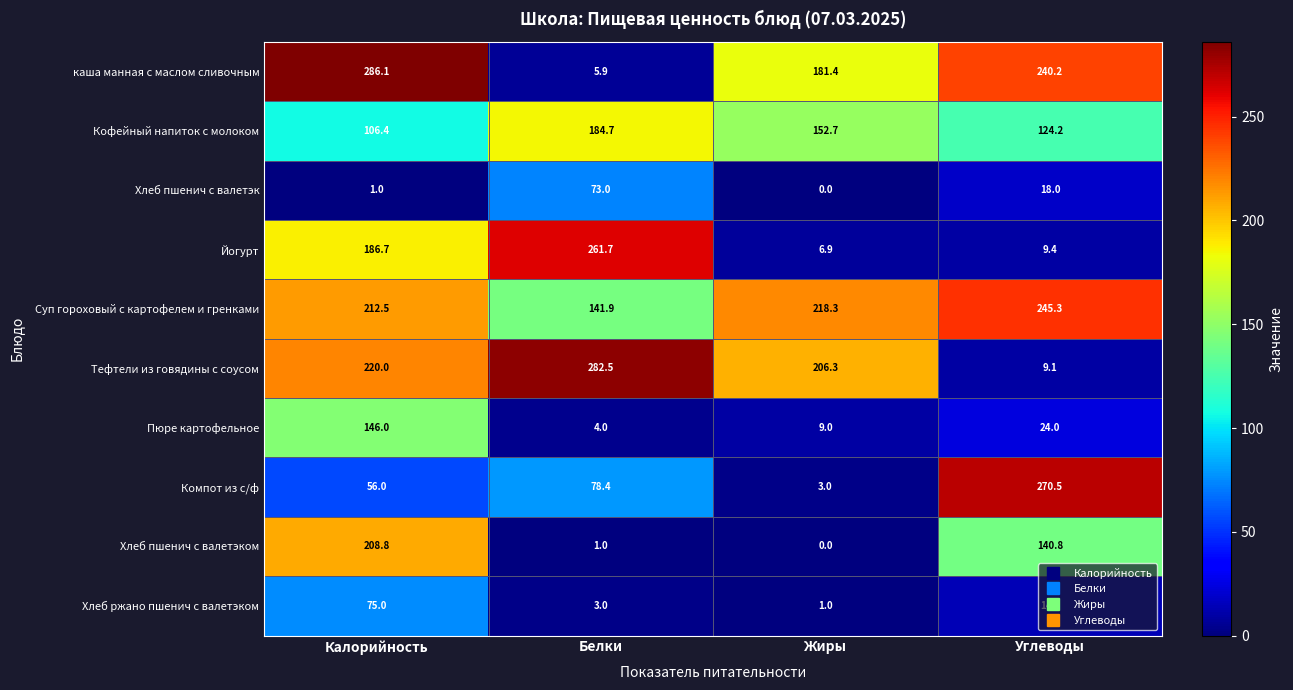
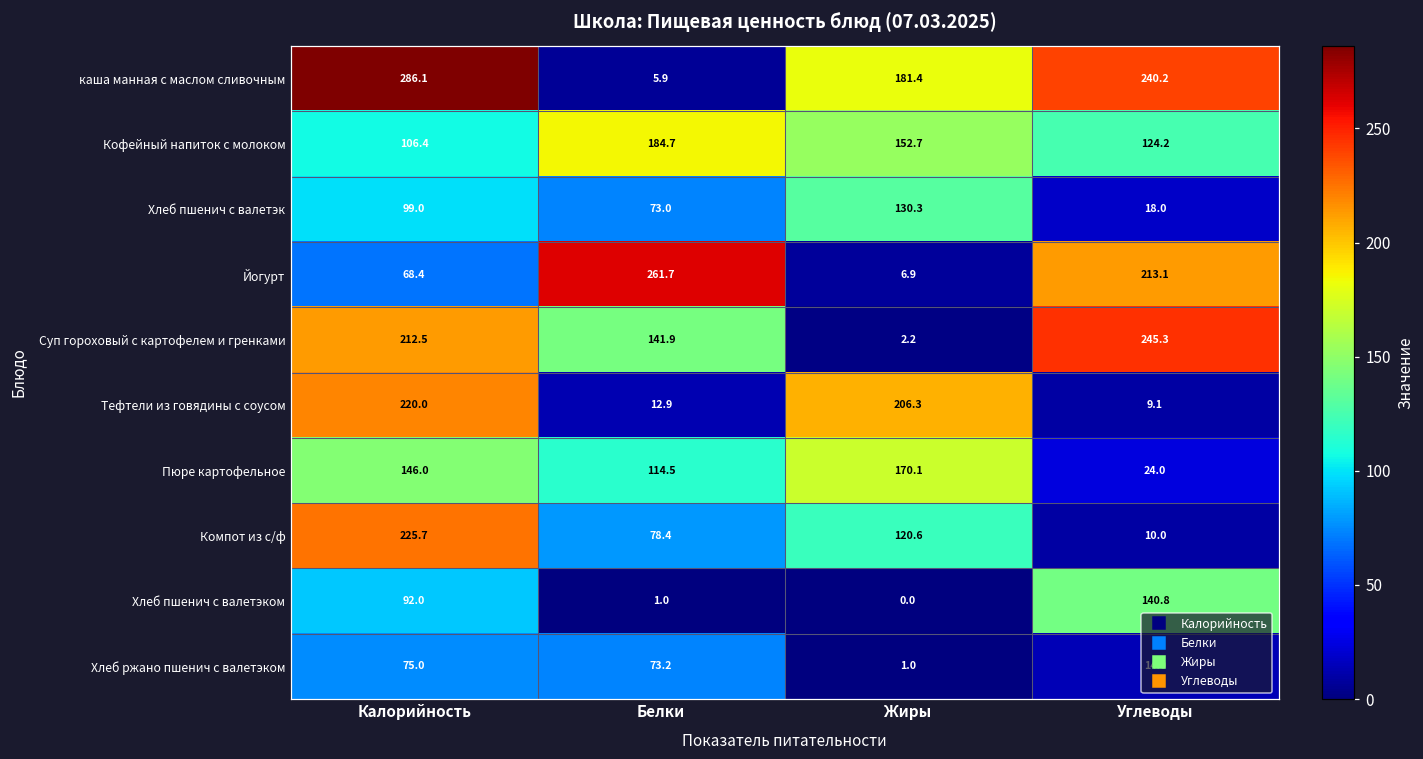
  {
    "каша манная с маслом сливочным": {
      "Калорийность": 286.1,
      "Белки": 5.9,
      "Жиры": 181.4,
      "Углеводы": 240.2
    },
    "Кофейный напиток с молоком": {
      "Калорийность": 106.4,
      "Белки": 184.7,
      "Жиры": 152.7,
      "Углеводы": 124.2
    },
    "Хлеб пшенич с валетэк": {
-     "Калорийность": 1.0,
+     "Калорийность": 99.0,
      "Белки": 73.0,
-     "Жиры": 0.0,
+     "Жиры": 130.3,
      "Углеводы": 18.0
    },
    "Йогурт": {
-     "Калорийность": 186.7,
+     "Калорийность": 68.4,
      "Белки": 261.7,
      "Жиры": 6.9,
-     "Углеводы": 9.4
+     "Углеводы": 213.1
    },
    "Суп гороховый с картофелем и гренками": {
      "Калорийность": 212.5,
      "Белки": 141.9,
-     "Жиры": 218.3,
+     "Жиры": 2.2,
      "Углеводы": 245.3
    },
    "Тефтели из говядины с соусом": {
      "Калорийность": 220.0,
-     "Белки": 282.5,
+     "Белки": 12.9,
      "Жиры": 206.3,
      "Углеводы": 9.1
    },
    "Пюре картофельное": {
      "Калорийность": 146.0,
-     "Белки": 4.0,
-     "Жиры": 9.0,
+     "Белки": 114.5,
+     "Жиры": 170.1,
      "Углеводы": 24.0
    },
    "Компот из с/ф": {
-     "Калорийность": 56.0,
+     "Калорийность": 225.7,
      "Белки": 78.4,
-     "Жиры": 3.0,
-     "Углеводы": 270.5
+     "Жиры": 120.6,
+     "Углеводы": 10.0
    },
    "Хлеб пшенич с валетэком": {
-     "Калорийность": 208.8,
+     "Калорийность": 92.0,
      "Белки": 1.0,
      "Жиры": 0.0,
      "Углеводы": 140.8
    },
    "Хлеб ржано пшенич с валетэком": {
      "Калорийность": 75.0,
-     "Белки": 3.0,
+     "Белки": 73.2,
      "Жиры": 1.0
    }
  }
